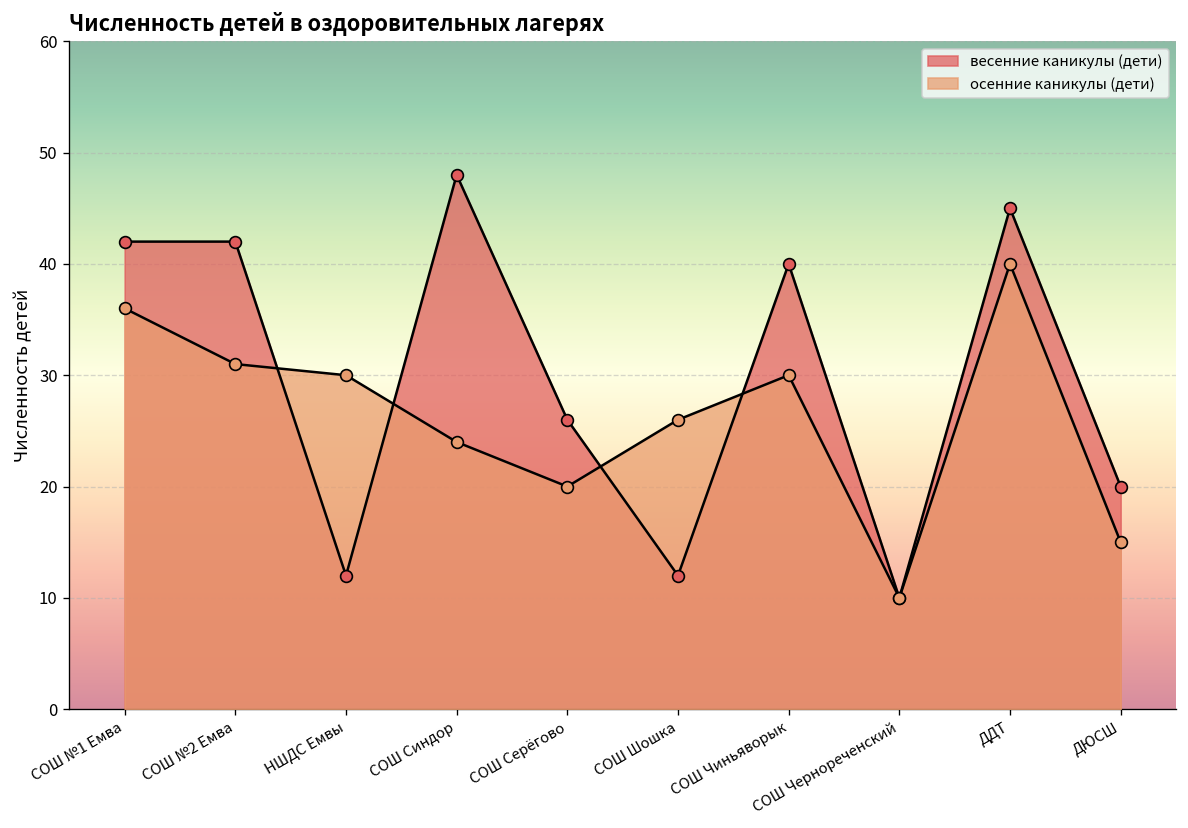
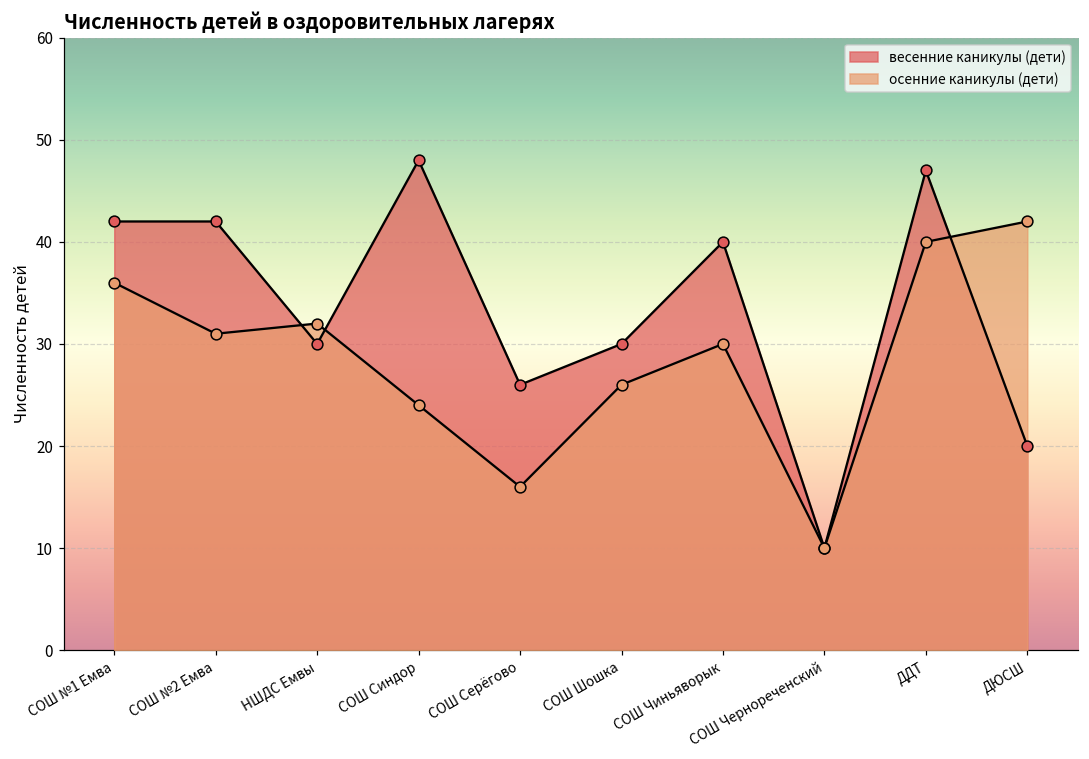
  {
    "весенние каникулы (дети)": {
      "СОШ №1 Емва": 42,
      "СОШ №2 Емва": 42,
-     "НШДС Емвы": 12,
+     "НШДС Емвы": 30,
      "СОШ Синдор": 48,
      "СОШ Серёгово": 26,
-     "СОШ Шошка": 12,
+     "СОШ Шошка": 30,
      "СОШ Чиньяворык": 40,
-     "ДДТ": 45,
+     "ДДТ": 47,
      "ДЮСШ": 20
    },
    "осенние каникулы (дети)": {
      "СОШ №1 Емва": 36,
      "СОШ №2 Емва": 31,
-     "НШДС Емвы": 30,
+     "НШДС Емвы": 32,
      "СОШ Синдор": 24,
-     "СОШ Серёгово": 20,
+     "СОШ Серёгово": 16,
      "СОШ Шошка": 26,
      "СОШ Чиньяворык": 30,
      "ДДТ": 40,
-     "ДЮСШ": 15
+     "ДЮСШ": 42
    }
  }
